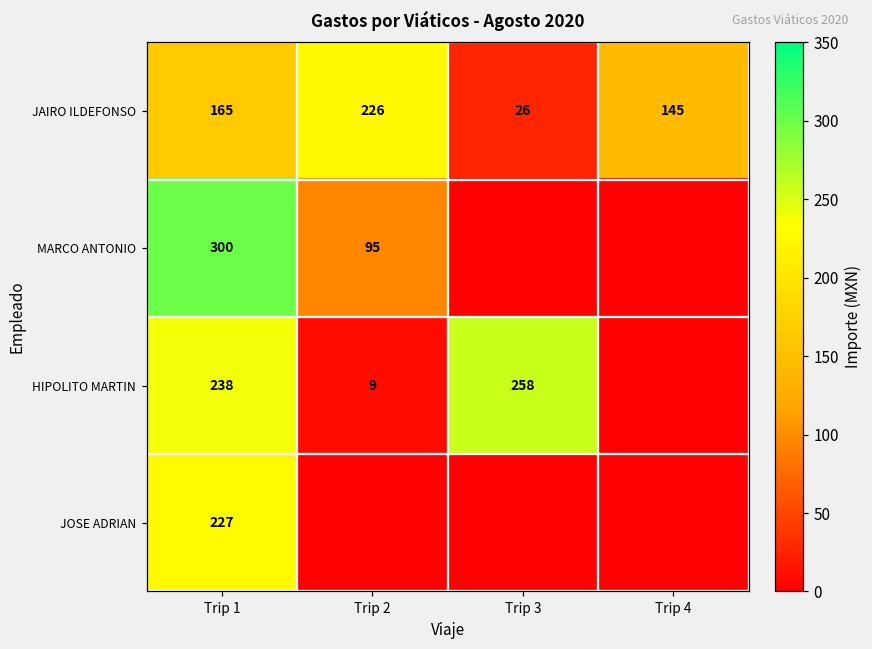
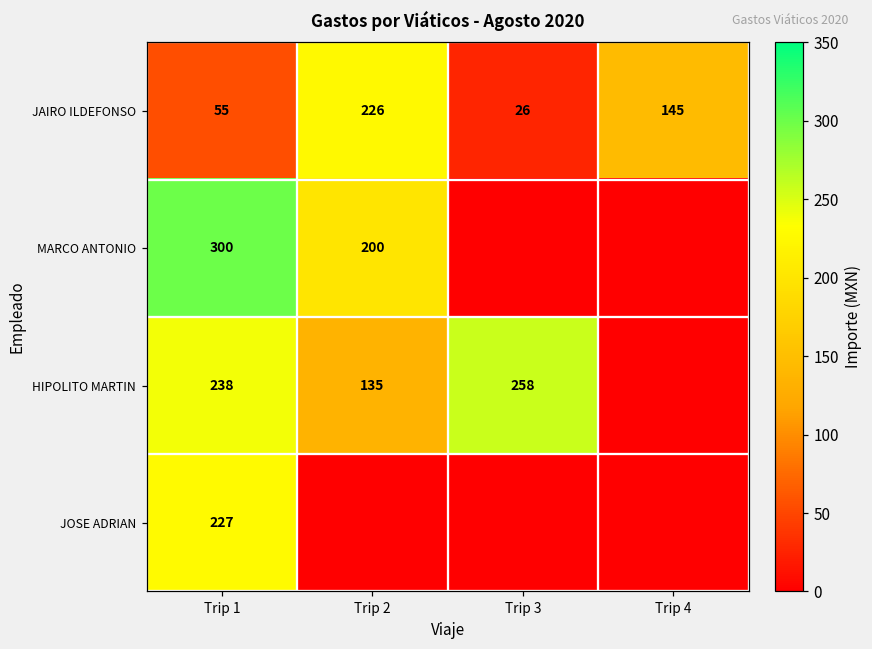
  {
    "JAIRO ILDEFONSO": {
-     "Trip 1": 165,
+     "Trip 1": 55,
      "Trip 2": 226,
      "Trip 3": 26,
      "Trip 4": 145
    },
    "MARCO ANTONIO": {
      "Trip 1": 300,
-     "Trip 2": 95
+     "Trip 2": 200
    },
    "HIPOLITO MARTIN": {
      "Trip 1": 238,
-     "Trip 2": 9,
+     "Trip 2": 135,
      "Trip 3": 258
    },
    "JOSE ADRIAN": {
      "Trip 1": 227
    }
  }
